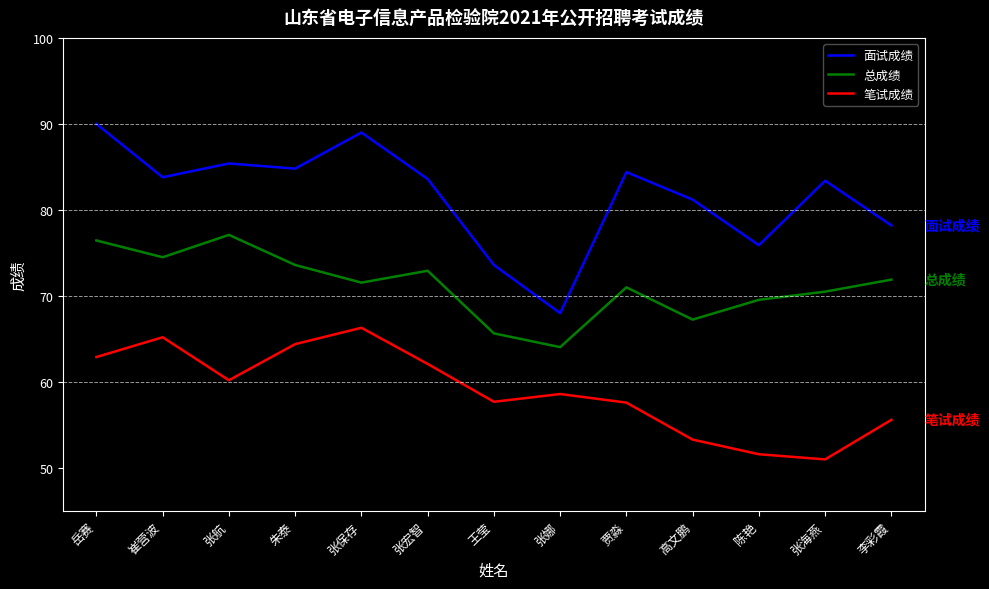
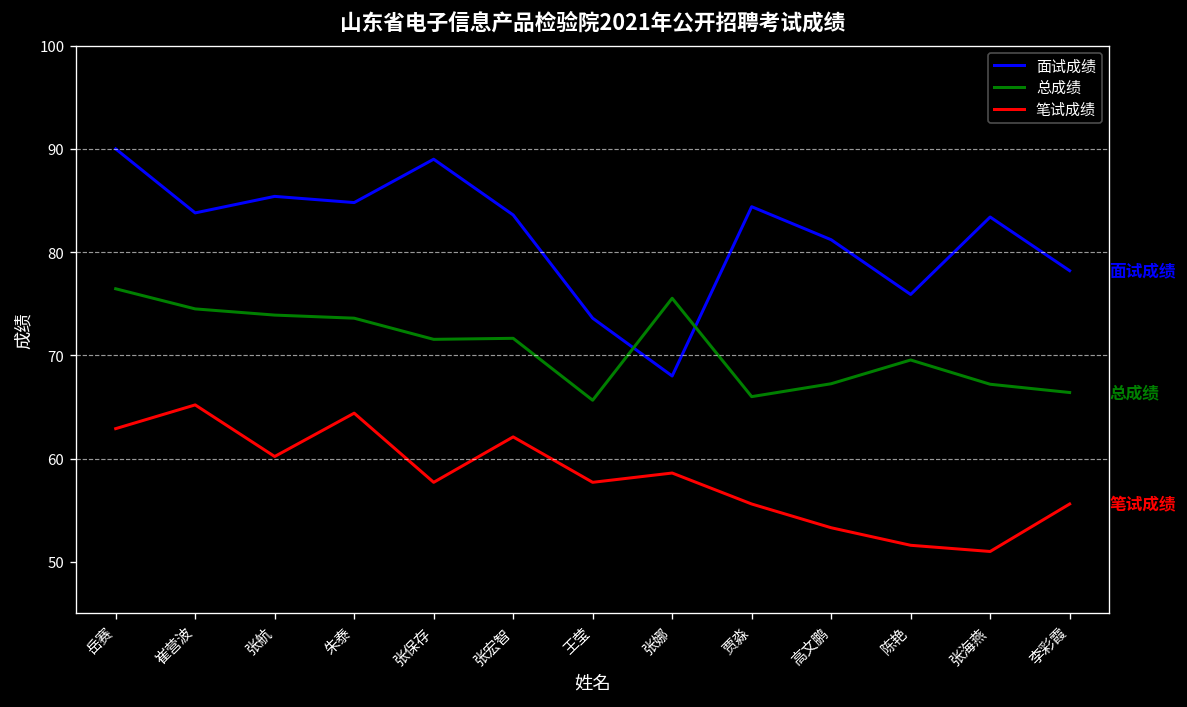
  {
    "面试成绩": {
      "岳赛": 90,
      "崔营波": 84,
      "张航": 85,
      "朱泰": 85,
      "张保存": 89,
      "张宏智": 84,
      "王莹": 74,
      "张娜": 68,
      "贾淼": 84,
      "高文鹏": 81,
      "陈艳": 76,
      "张海燕": 83,
      "李彩霞": 78
    },
    "总成绩": {
      "岳赛": 76,
      "崔营波": 75,
-     "张航": 77,
+     "张航": 74,
      "朱泰": 74,
      "张保存": 72,
-     "张宏智": 73,
+     "张宏智": 72,
      "王莹": 66,
-     "张娜": 64,
-     "贾淼": 71,
+     "张娜": 76,
+     "贾淼": 66,
      "高文鹏": 67,
      "陈艳": 70,
-     "张海燕": 71,
-     "李彩霞": 72
+     "张海燕": 67,
+     "李彩霞": 66
    },
    "笔试成绩": {
      "岳赛": 63,
      "崔营波": 65,
      "张航": 60,
      "朱泰": 64,
-     "张保存": 66,
+     "张保存": 58,
      "张宏智": 62,
      "王莹": 58,
      "张娜": 59,
-     "贾淼": 58,
+     "贾淼": 56,
      "高文鹏": 53,
      "陈艳": 52,
      "张海燕": 51,
      "李彩霞": 56
    }
  }
